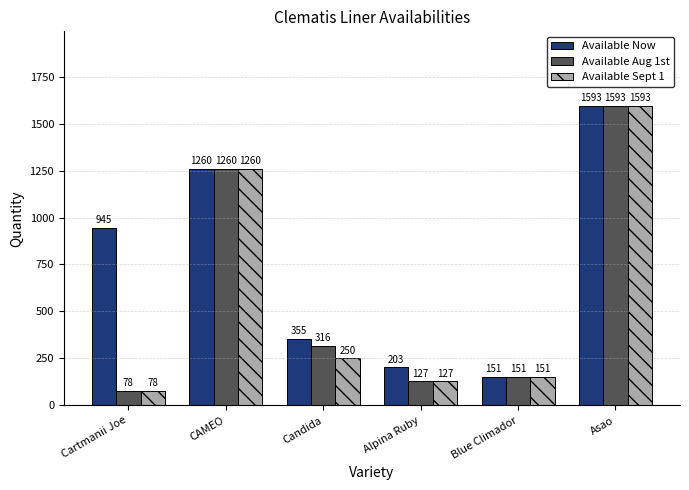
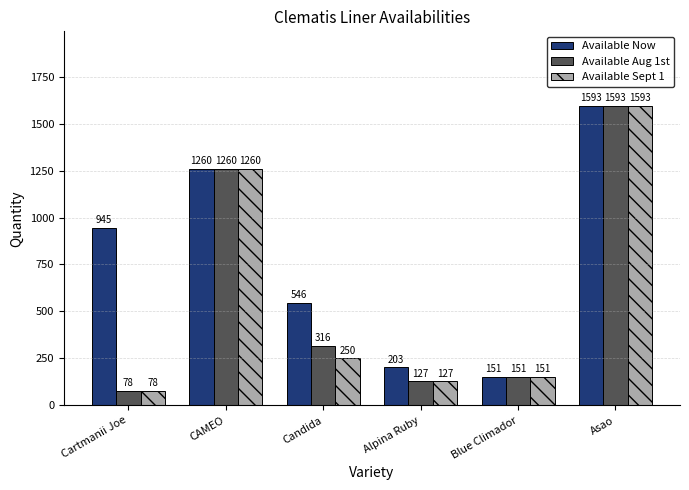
  {
    "Available Now": {
      "Cartmanii Joe": 945,
      "CAMEO": 1260,
-     "Candida": 355,
+     "Candida": 546,
      "Alpina Ruby": 203,
      "Blue Climador": 151,
      "Asao": 1593
    },
    "Available Aug 1st": {
      "Cartmanii Joe": 78,
      "CAMEO": 1260,
      "Candida": 316,
      "Alpina Ruby": 127,
      "Blue Climador": 151,
      "Asao": 1593
    },
    "Available Sept 1": {
      "Cartmanii Joe": 78,
      "CAMEO": 1260,
      "Candida": 250,
      "Alpina Ruby": 127,
      "Blue Climador": 151,
      "Asao": 1593
    }
  }
